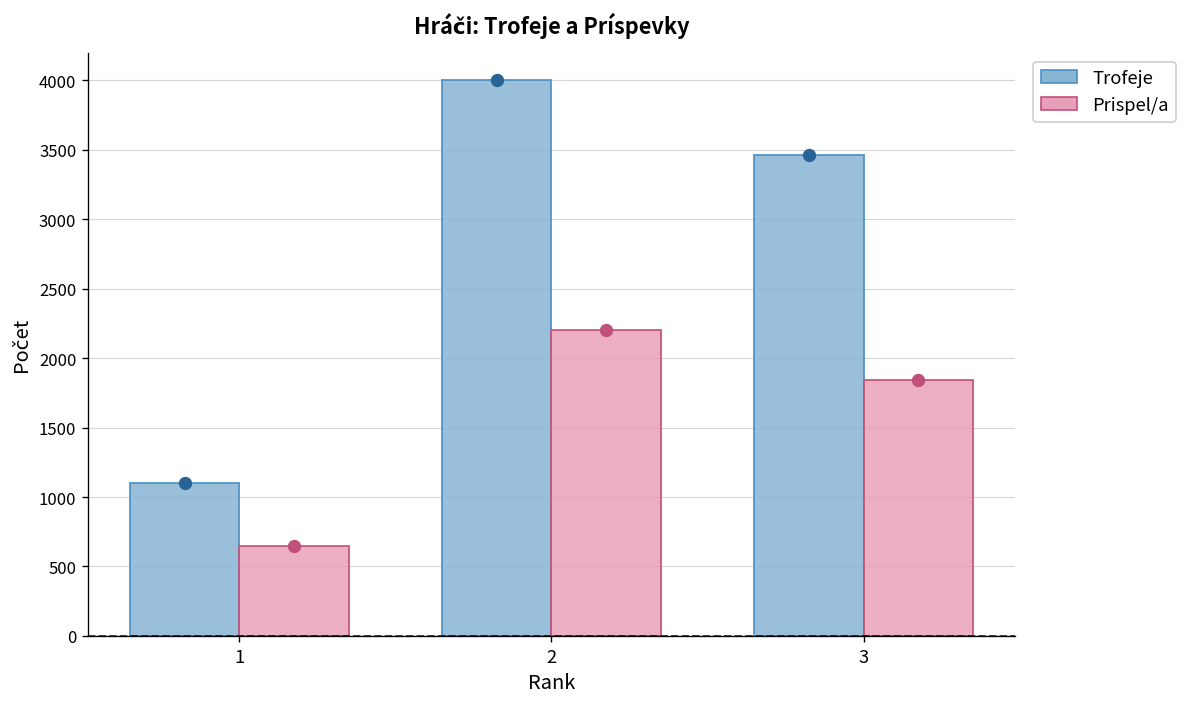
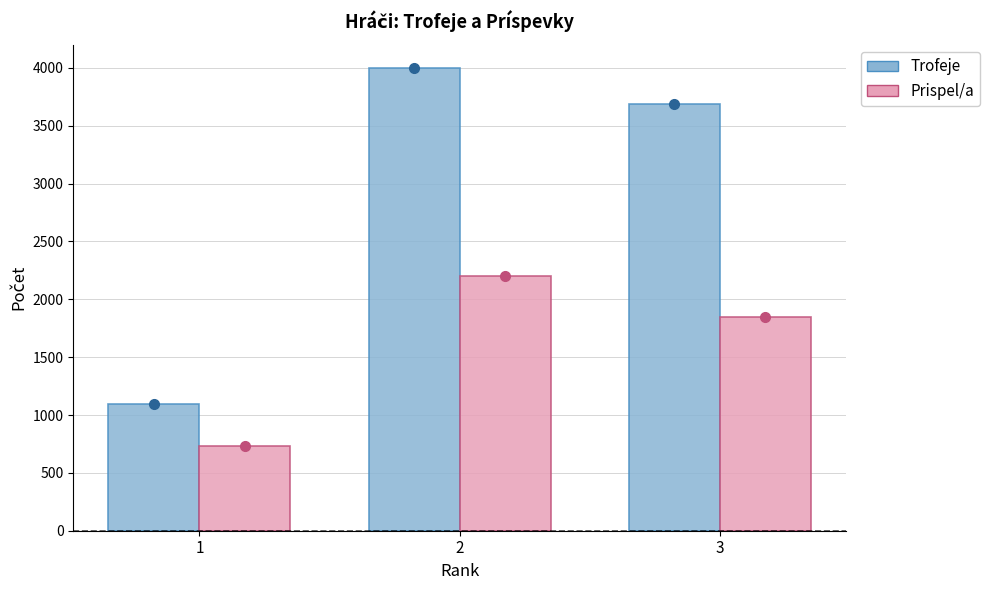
  {
    "Trofeje": {
      "1": 1100,
      "2": 4000,
-     "3": 3460
+     "3": 3690
    },
    "Prispel/a": {
-     "1": 650,
+     "1": 730,
      "2": 2200,
      "3": 1840
    }
  }
